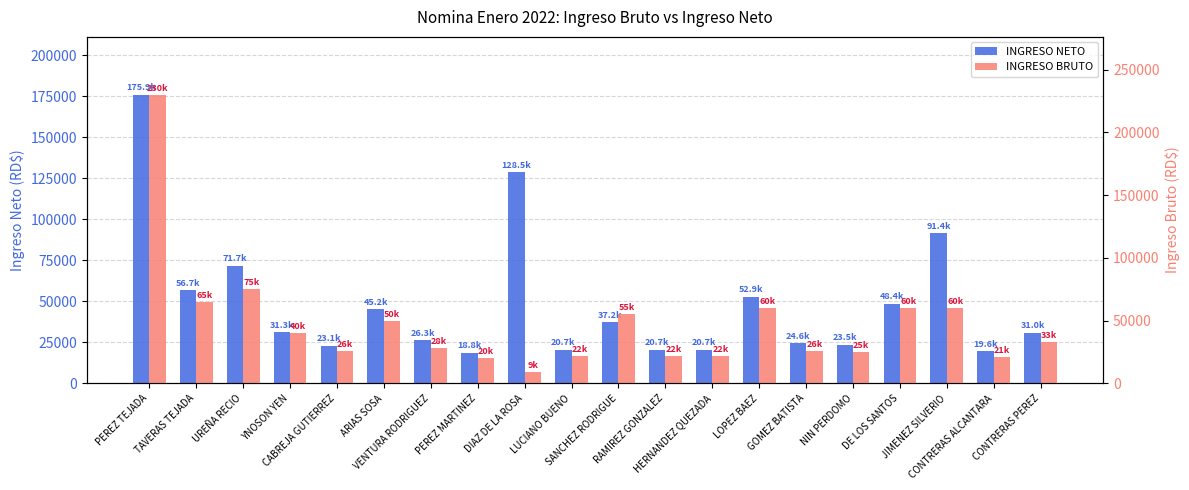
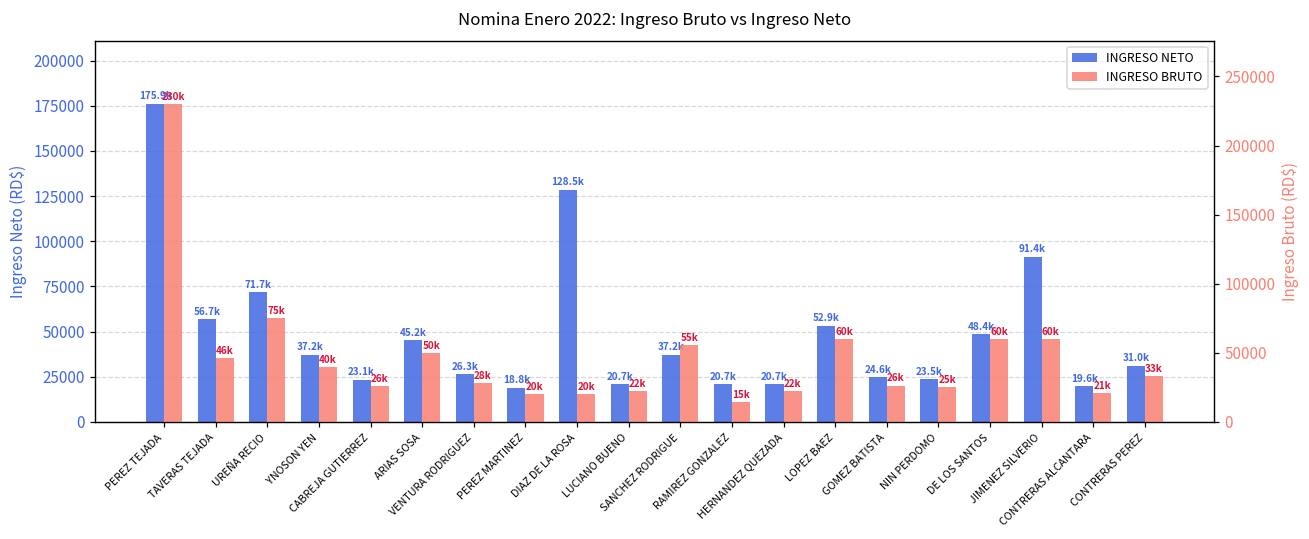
  {
    "INGRESO NETO": {
      "TAVERAS TEJADA": "56.7k",
      "UREÑA RECIO": "71.7k",
-     "YNOSON YEN": "31.3k",
+     "YNOSON YEN": "37.2k",
      "CABREJA GUTIERREZ": "23.1k",
      "ARIAS SOSA": "45.2k",
      "VENTURA RODRIGUEZ": "26.3k",
      "PEREZ MARTINEZ": "18.8k",
      "DIAZ DE LA ROSA": "128.5k",
      "LUCIANO BUENO": "20.7k",
      "SANCHEZ RODRIGUE": "37.2k",
      "RAMIREZ GONZALEZ": "20.7k",
      "HERNANDEZ QUEZADA": "20.7k",
      "LOPEZ BAEZ": "52.9k",
      "GOMEZ BATISTA": "24.6k",
      "NIN PERDOMO": "23.5k",
      "DE LOS SANTOS": "48.4k",
      "JIMENEZ SILVERIO": "91.4k",
      "CONTRERAS ALCANTARA": "19.6k",
      "CONTRERAS PEREZ": "31.0k"
    },
    "INGRESO BRUTO": {
-     "TAVERAS TEJADA": "65k",
+     "TAVERAS TEJADA": "46k",
      "UREÑA RECIO": "75k",
      "CABREJA GUTIERREZ": "26k",
      "ARIAS SOSA": "50k",
      "VENTURA RODRIGUEZ": "28k",
      "PEREZ MARTINEZ": "20k",
-     "DIAZ DE LA ROSA": "9k",
+     "DIAZ DE LA ROSA": "20k",
      "LUCIANO BUENO": "22k",
      "SANCHEZ RODRIGUE": "55k",
-     "RAMIREZ GONZALEZ": "22k",
+     "RAMIREZ GONZALEZ": "15k",
      "HERNANDEZ QUEZADA": "22k",
      "LOPEZ BAEZ": "60k",
      "GOMEZ BATISTA": "26k",
      "NIN PERDOMO": "25k",
      "DE LOS SANTOS": "60k",
      "JIMENEZ SILVERIO": "60k",
      "CONTRERAS ALCANTARA": "21k",
      "CONTRERAS PEREZ": "33k"
    }
  }
